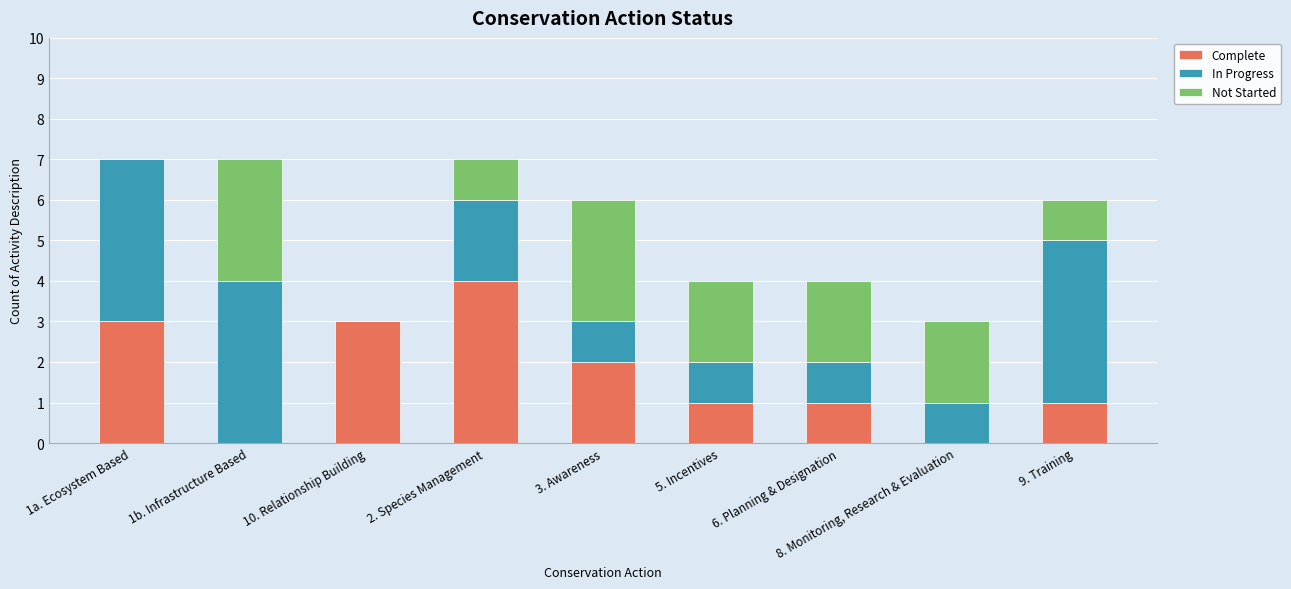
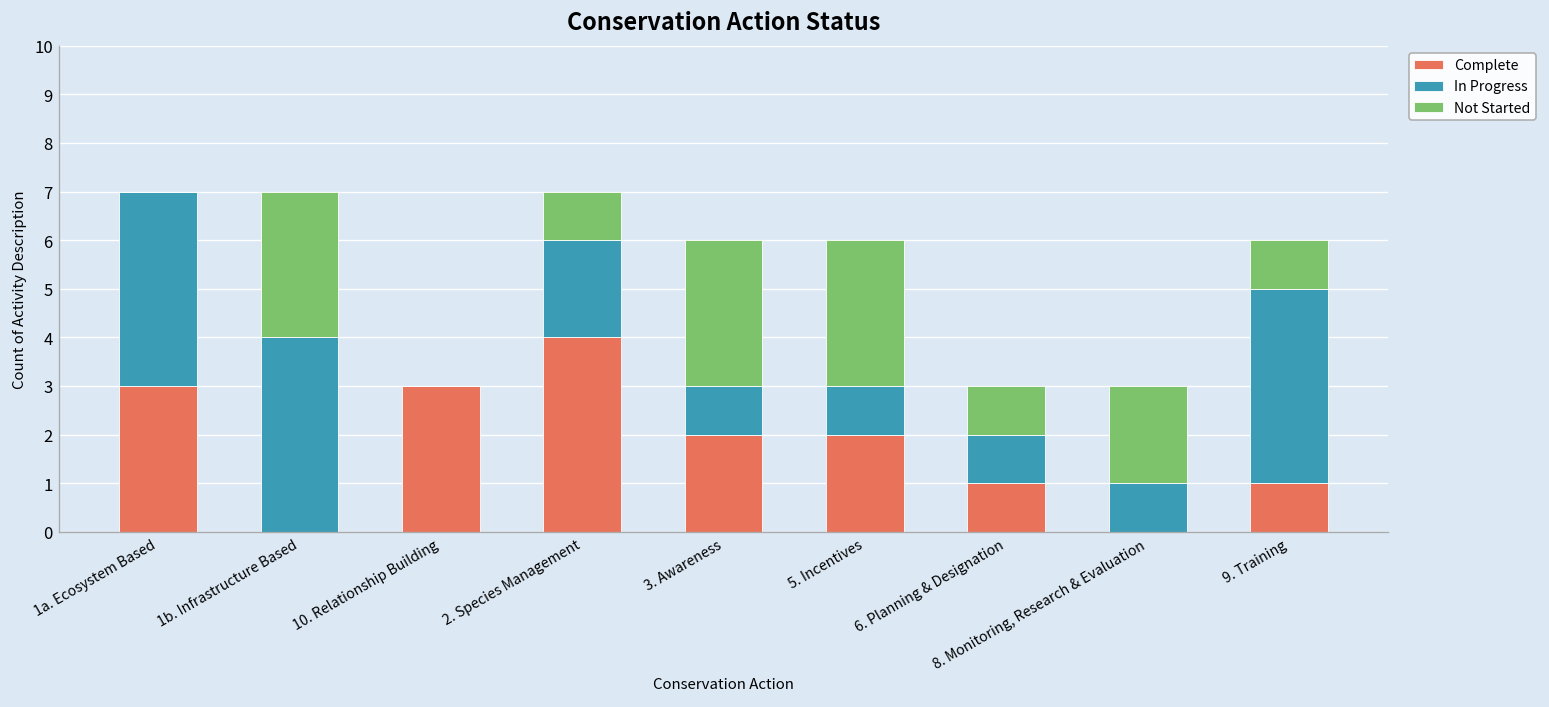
  {
    "Complete": {
      "1a. Ecosystem Based": 3,
      "1b. Infrastructure Based": 0,
      "10. Relationship Building": 3,
      "2. Species Management": 4,
      "3. Awareness": 2,
-     "5. Incentives": 1,
+     "5. Incentives": 2,
      "6. Planning & Designation": 1,
      "8. Monitoring, Research & Evaluation": 0,
      "9. Training": 1
    },
    "In Progress": {
      "1a. Ecosystem Based": 4,
      "1b. Infrastructure Based": 4,
      "10. Relationship Building": 0,
      "2. Species Management": 2,
      "3. Awareness": 1,
      "5. Incentives": 1,
      "6. Planning & Designation": 1,
      "8. Monitoring, Research & Evaluation": 1,
      "9. Training": 4
    },
    "Not Started": {
      "1a. Ecosystem Based": 0,
      "1b. Infrastructure Based": 3,
      "10. Relationship Building": 0,
      "2. Species Management": 1,
      "3. Awareness": 3,
-     "5. Incentives": 2,
-     "6. Planning & Designation": 2,
+     "5. Incentives": 3,
+     "6. Planning & Designation": 1,
      "8. Monitoring, Research & Evaluation": 2,
      "9. Training": 1
    }
  }
